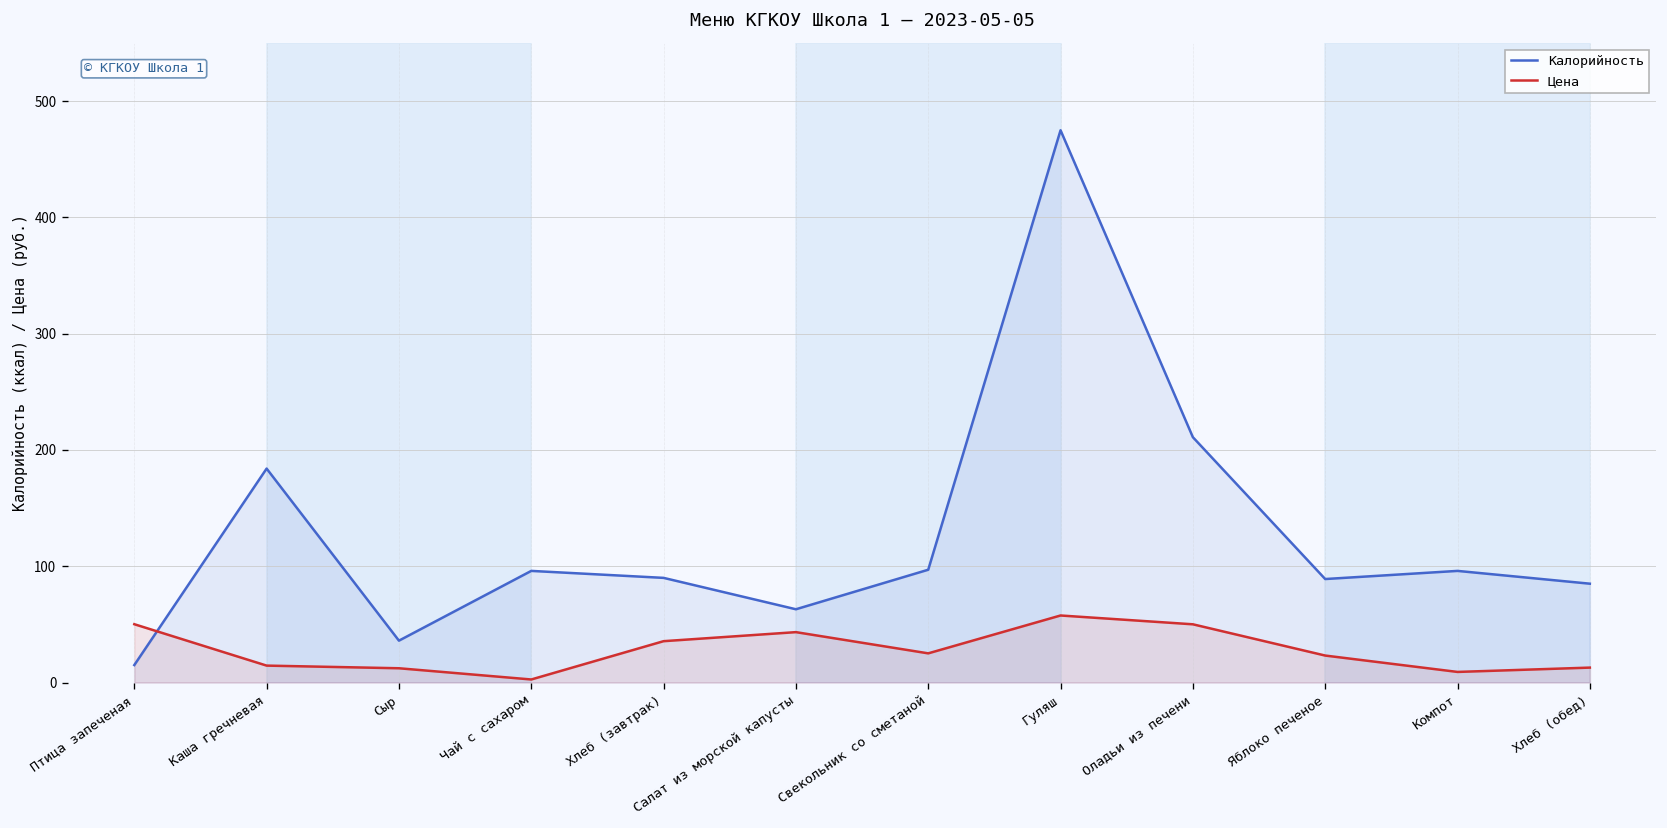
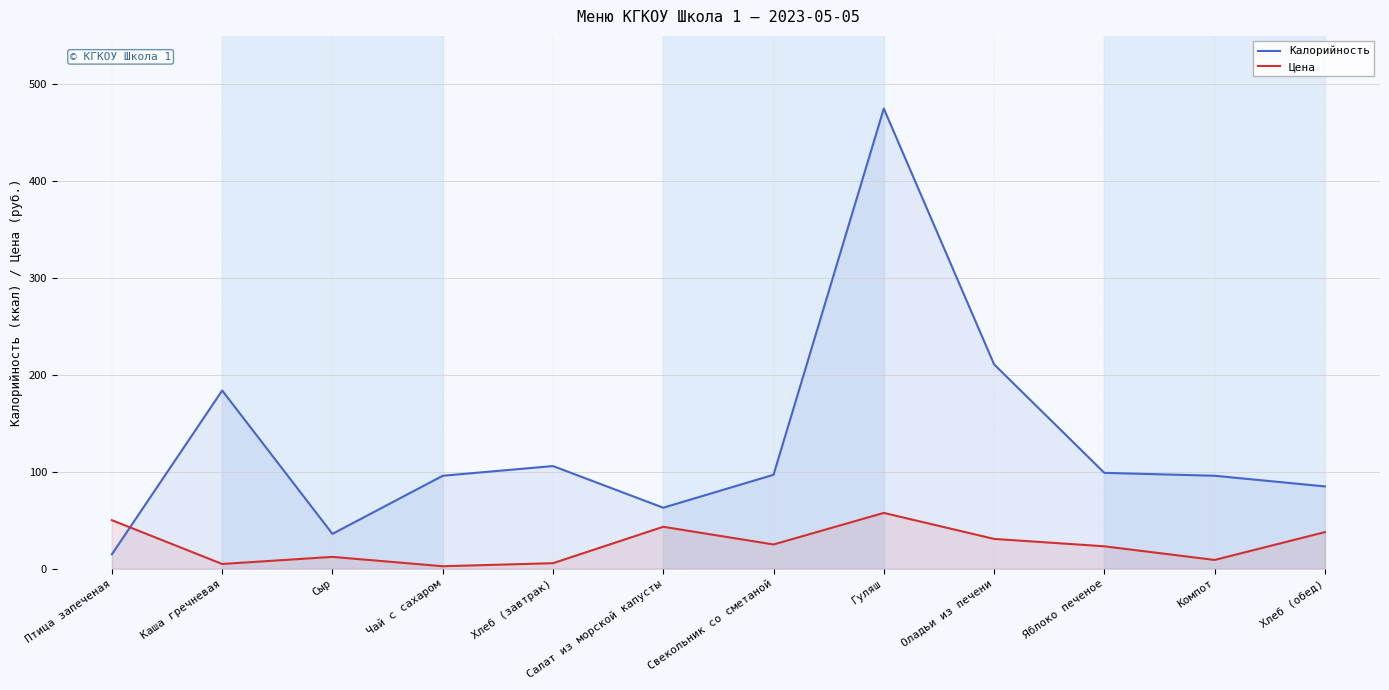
  {
    "Калорийность": {
      "Птица запеченая": 20,
      "Каша гречневая": 180,
      "Сыр": 40,
      "Чай с сахаром": 100,
-     "Хлеб (завтрак)": 90,
+     "Хлеб (завтрак)": 110,
      "Салат из морской капусты": 60,
      "Свекольник со сметаной": 100,
      "Гуляш": 480,
      "Оладьи из печени": 210,
-     "Яблоко печеное": 90,
+     "Яблоко печеное": 100,
      "Компот": 100,
      "Хлеб (обед)": 90
    },
    "Цена": {
      "Птица запеченая": 50,
-     "Каша гречневая": 10,
+     "Каша гречневая": 0,
      "Сыр": 10,
      "Чай с сахаром": 0,
-     "Хлеб (завтрак)": 40,
+     "Хлеб (завтрак)": 10,
      "Салат из морской капусты": 40,
      "Свекольник со сметаной": 30,
      "Гуляш": 60,
-     "Оладьи из печени": 50,
+     "Оладьи из печени": 30,
      "Яблоко печеное": 20,
      "Компот": 10,
-     "Хлеб (обед)": 10
+     "Хлеб (обед)": 40
    }
  }
